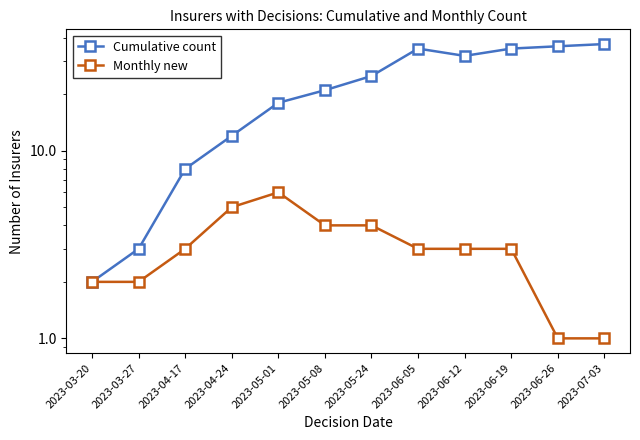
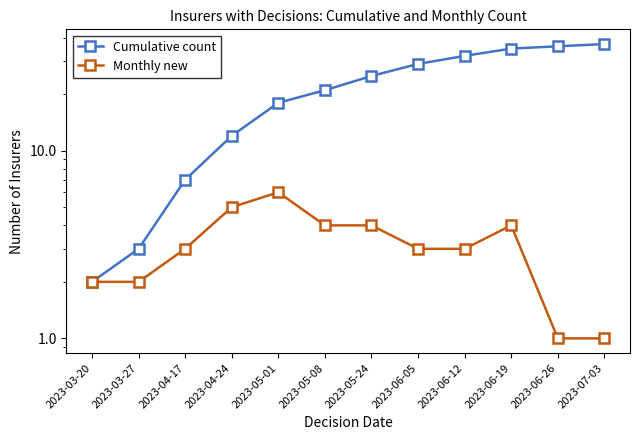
  {
    "Cumulative count": {
      "2023-03-27": 3,
-     "2023-04-17": 8,
+     "2023-04-17": 7,
      "2023-04-24": 12,
      "2023-05-01": 18,
      "2023-05-08": 21,
      "2023-05-24": 25,
-     "2023-06-05": 35,
+     "2023-06-05": 29,
      "2023-06-12": 32,
      "2023-06-19": 35,
      "2023-06-26": 36,
      "2023-07-03": 37
    },
    "Monthly new": {
      "2023-03-27": 2,
      "2023-04-17": 3,
      "2023-04-24": 5,
      "2023-05-01": 6,
      "2023-05-08": 4,
      "2023-05-24": 4,
      "2023-06-05": 3,
      "2023-06-12": 3,
-     "2023-06-19": 3,
+     "2023-06-19": 4,
      "2023-06-26": 1,
      "2023-07-03": 1
    }
  }
